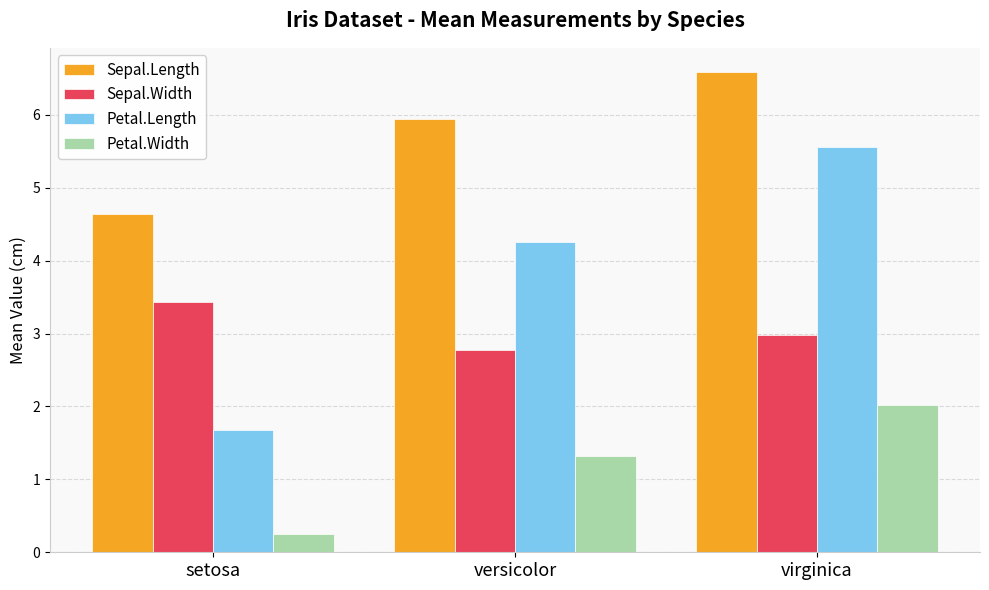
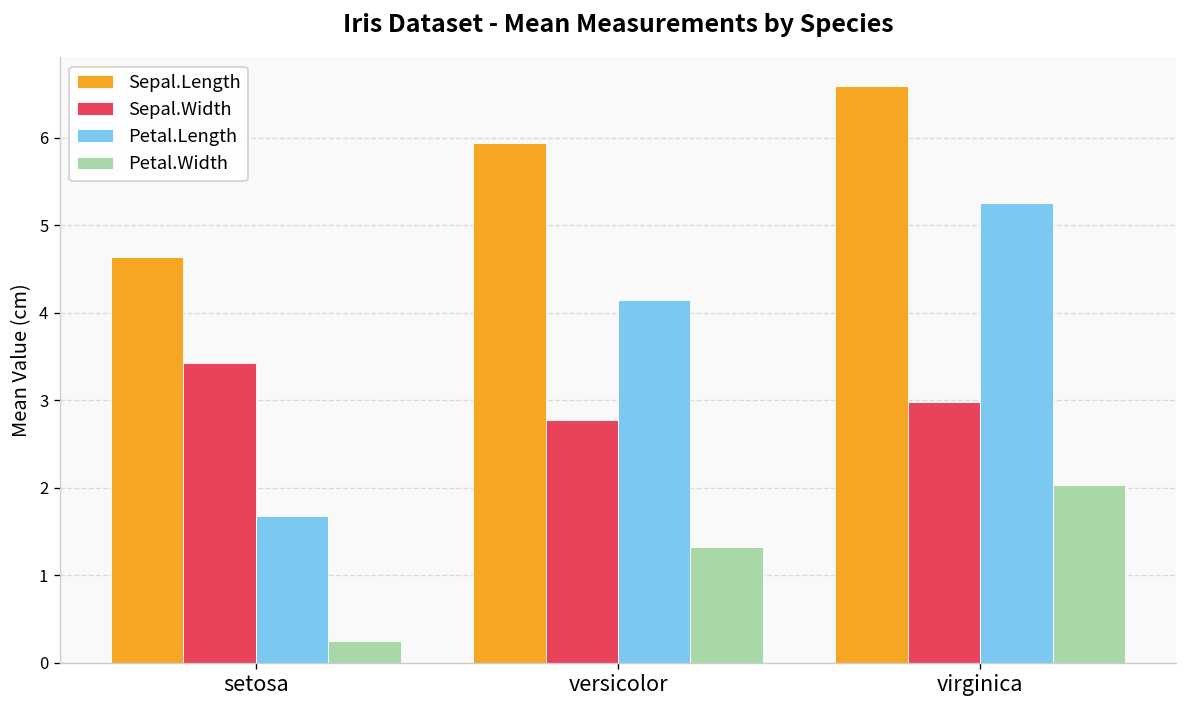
  {
    "Sepal.Length": {
      "setosa": 4.6,
      "versicolor": 5.9,
      "virginica": 6.6
    },
    "Sepal.Width": {
      "setosa": 3.4,
      "versicolor": 2.8,
      "virginica": 3.0
    },
    "Petal.Length": {
      "setosa": 1.7,
-     "versicolor": 4.3,
-     "virginica": 5.6
+     "versicolor": 4.1,
+     "virginica": 5.3
    },
    "Petal.Width": {
      "setosa": 0.2,
      "versicolor": 1.3,
      "virginica": 2.0
    }
  }
